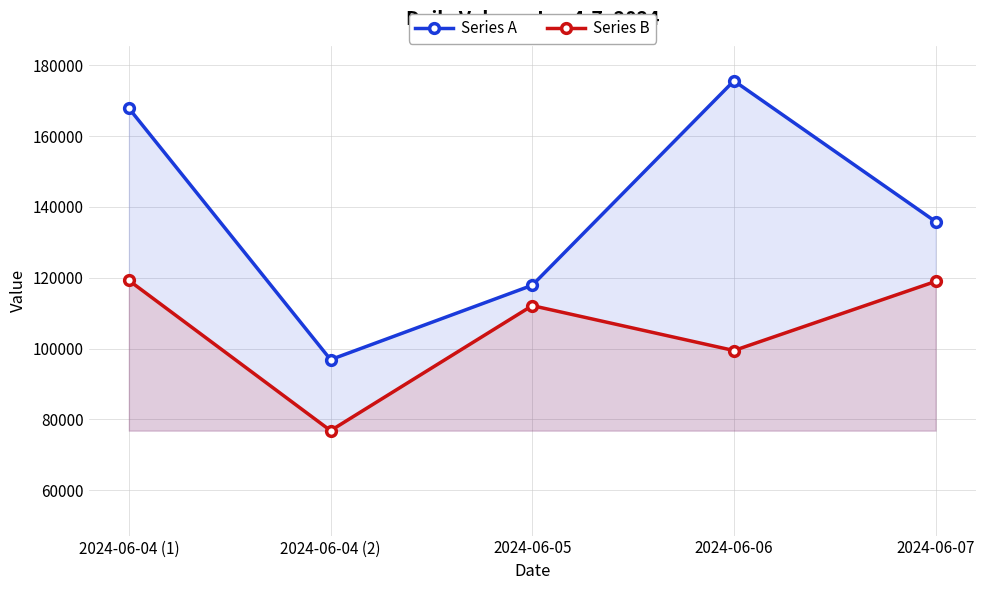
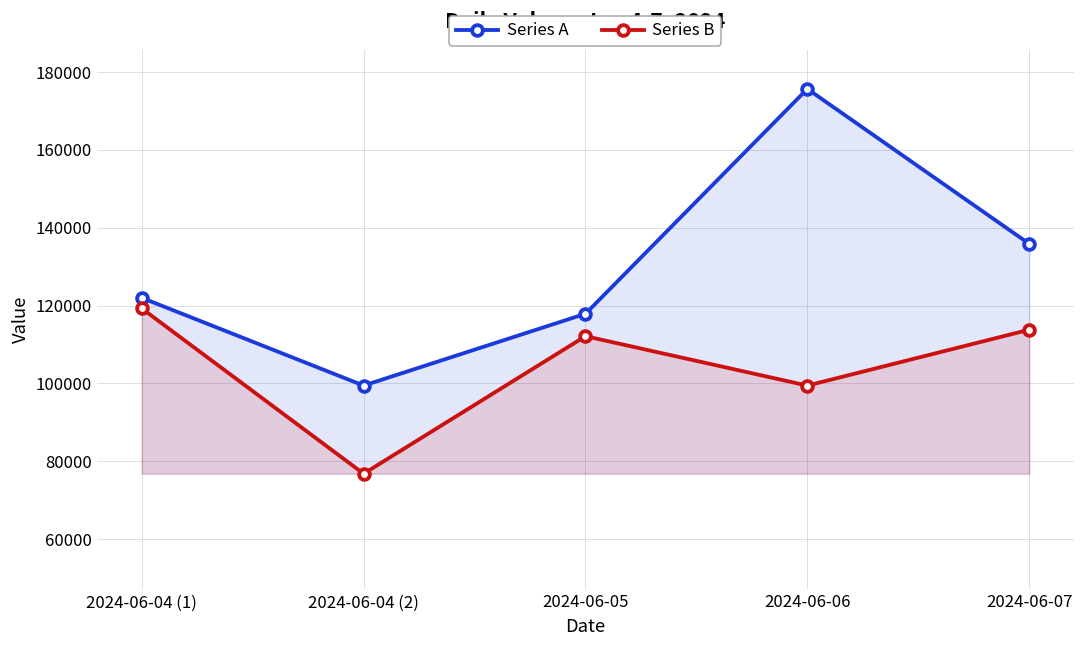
  {
    "Series A": {
-     "2024-06-04 (1)": 168000,
-     "2024-06-04 (2)": 97000,
+     "2024-06-04 (1)": 122000,
+     "2024-06-04 (2)": 99000,
      "2024-06-05": 118000,
      "2024-06-06": 176000,
      "2024-06-07": 136000
    },
    "Series B": {
      "2024-06-04 (1)": 119000,
      "2024-06-04 (2)": 77000,
      "2024-06-05": 112000,
      "2024-06-06": 99000,
-     "2024-06-07": 119000
+     "2024-06-07": 114000
    }
  }
